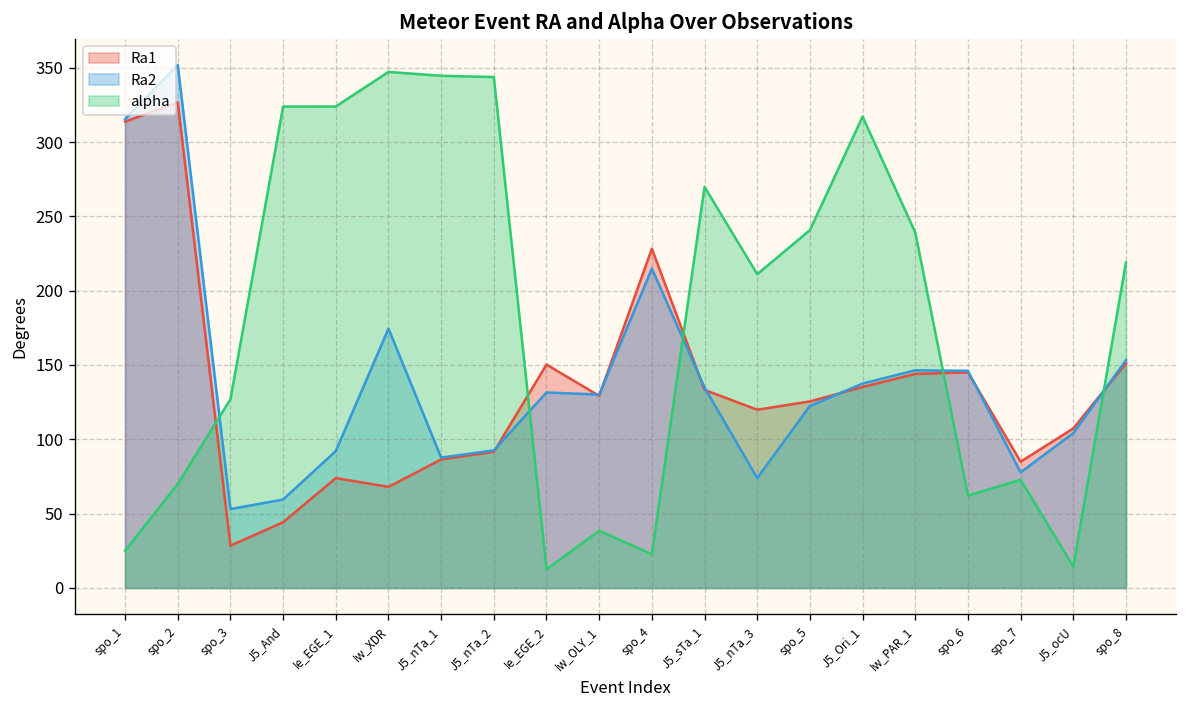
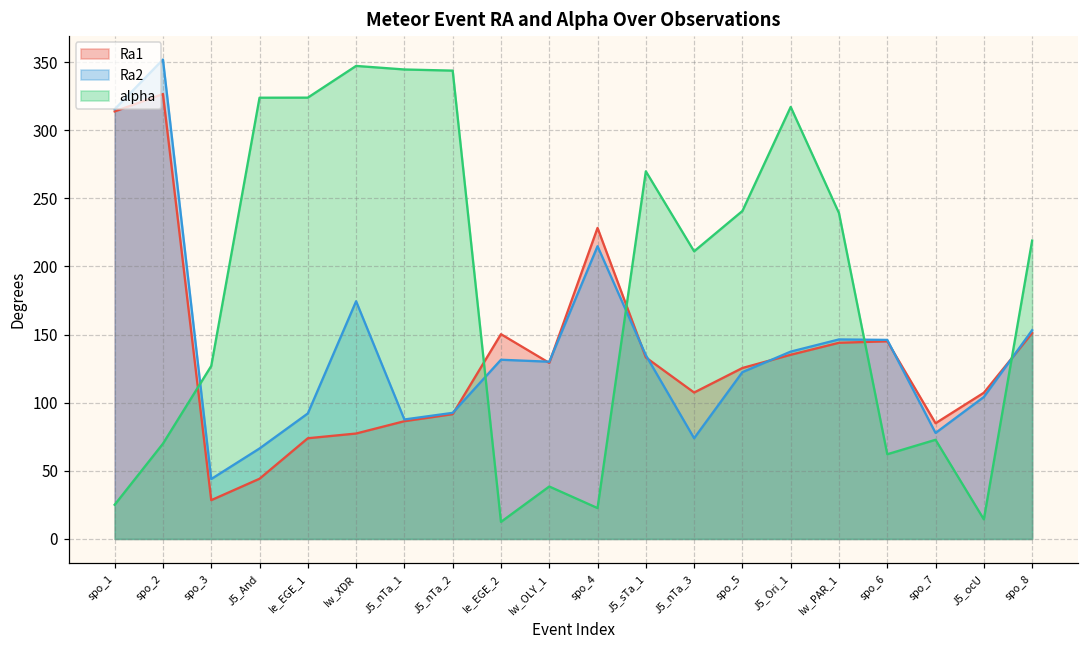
  {
    "Ra1": {
      "spo_2": 327,
      "spo_3": 28,
      "J5_And": 44,
      "Ie_EGE_1": 74,
-     "Iw_XDR": 68,
+     "Iw_XDR": 77,
      "Ie_EGE_2": 150,
      "spo_4": 228,
-     "J5_nTa_3": 120,
+     "J5_nTa_3": 107,
      "spo_5": 125,
      "J5_Ori_1": 135,
      "Iw_PAR_1": 144,
      "spo_7": 85,
      "J5_ocU": 107,
      "spo_8": 151
    },
    "Ra2": {
      "spo_2": 352,
-     "spo_3": 53,
-     "J5_And": 60,
+     "spo_3": 44,
+     "J5_And": 66,
      "Ie_EGE_1": 92,
      "Iw_XDR": 174,
      "Ie_EGE_2": 132,
      "spo_4": 215,
      "J5_nTa_3": 74,
      "spo_5": 122,
      "J5_Ori_1": 137,
      "Iw_PAR_1": 146,
      "spo_7": 78,
      "J5_ocU": 104,
      "spo_8": 153
    },
    "alpha": {
      "spo_1": 25,
      "spo_2": 70,
      "spo_3": 127,
      "J5_And": 324,
      "Ie_EGE_1": 324,
      "Iw_XDR": 347,
      "J5_nTa_1": 345,
      "J5_nTa_2": 344,
      "Ie_EGE_2": 13,
      "Iw_OLY_1": 38,
      "spo_4": 23,
      "J5_sTa_1": 270,
      "J5_nTa_3": 211,
      "spo_5": 241,
      "J5_Ori_1": 317,
      "Iw_PAR_1": 239,
      "spo_6": 62,
      "spo_7": 73,
      "J5_ocU": 14,
      "spo_8": 219
    }
  }
